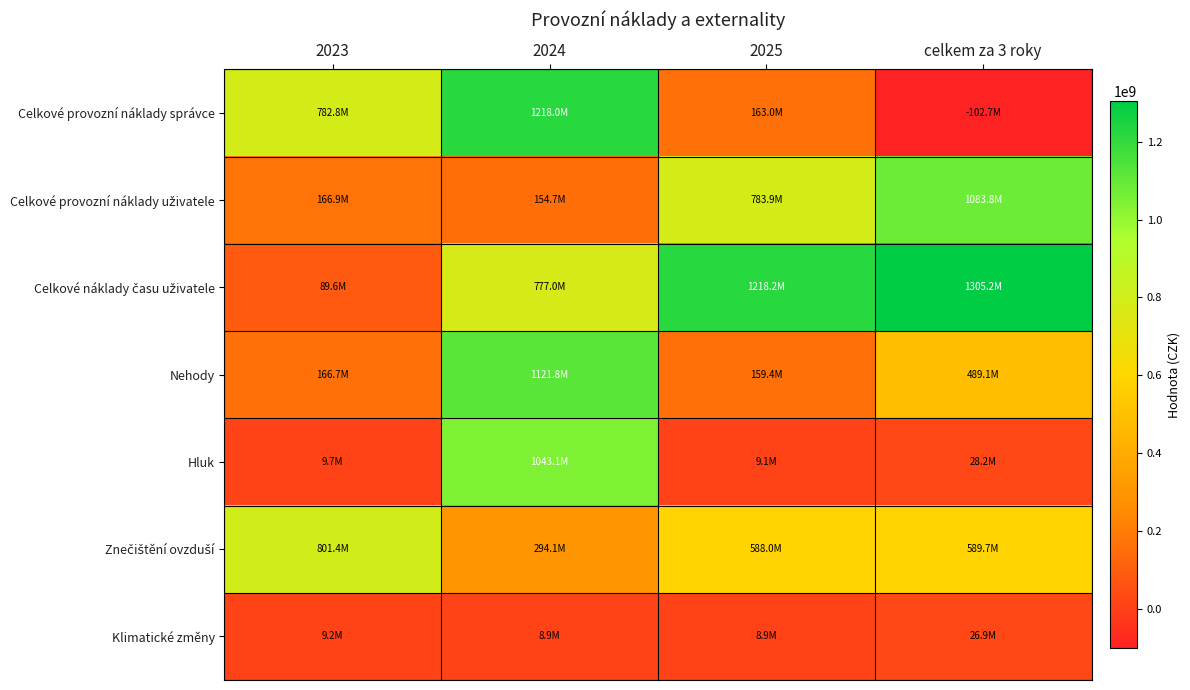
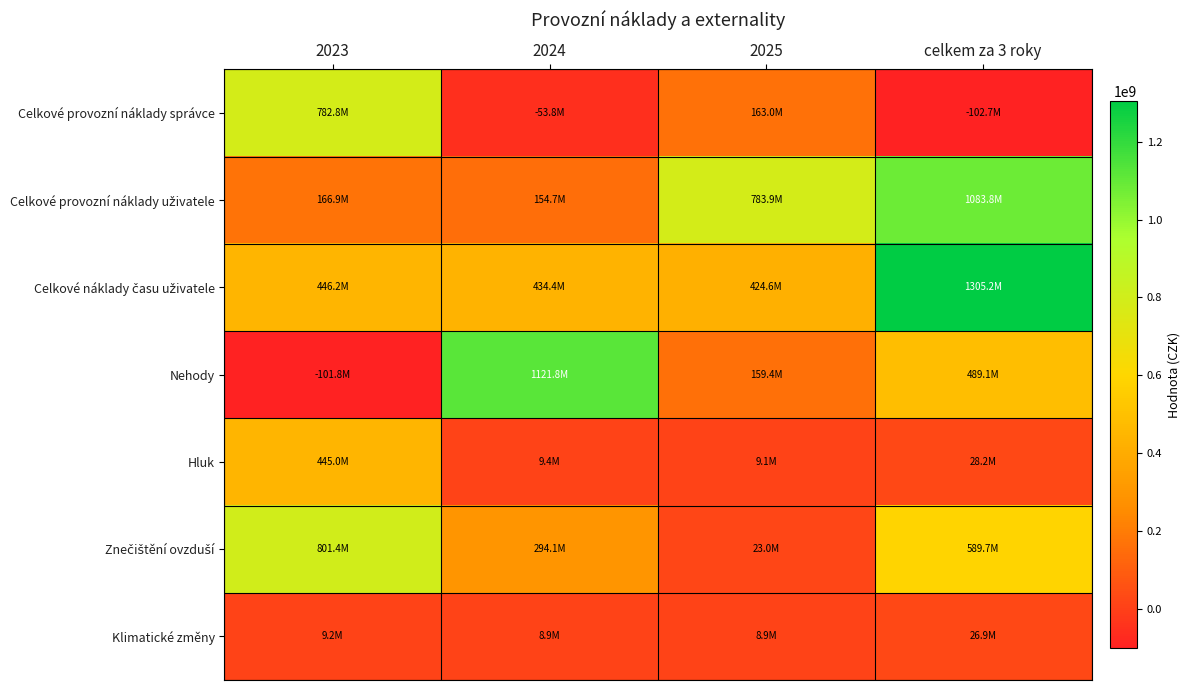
  {
    "Celkové provozní náklady správce": {
      "2023": "782.8M",
-     "2024": "1218.0M",
+     "2024": "-53.8M",
      "2025": "163.0M",
      "celkem za 3 roky": "-102.7M"
    },
    "Celkové provozní náklady uživatele": {
      "2023": "166.9M",
      "2024": "154.7M",
      "2025": "783.9M",
      "celkem za 3 roky": "1083.8M"
    },
    "Celkové náklady času uživatele": {
-     "2023": "89.6M",
-     "2024": "777.0M",
-     "2025": "1218.2M",
+     "2023": "446.2M",
+     "2024": "434.4M",
+     "2025": "424.6M",
      "celkem za 3 roky": "1305.2M"
    },
    "Nehody": {
-     "2023": "166.7M",
+     "2023": "-101.8M",
      "2024": "1121.8M",
      "2025": "159.4M",
      "celkem za 3 roky": "489.1M"
    },
    "Hluk": {
-     "2023": "9.7M",
-     "2024": "1043.1M",
+     "2023": "445.0M",
+     "2024": "9.4M",
      "2025": "9.1M",
      "celkem za 3 roky": "28.2M"
    },
    "Znečištění ovzduší": {
      "2023": "801.4M",
      "2024": "294.1M",
-     "2025": "588.0M",
+     "2025": "23.0M",
      "celkem za 3 roky": "589.7M"
    },
    "Klimatické změny": {
      "2023": "9.2M",
      "2024": "8.9M",
      "2025": "8.9M",
      "celkem za 3 roky": "26.9M"
    }
  }
